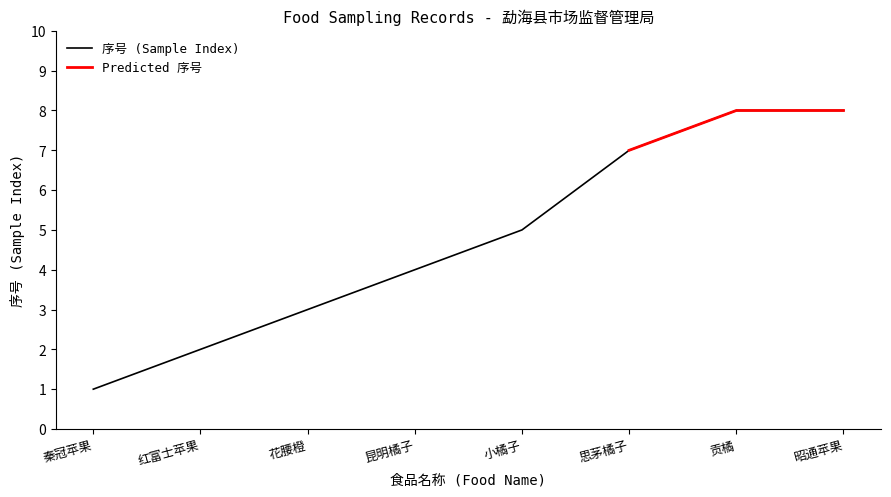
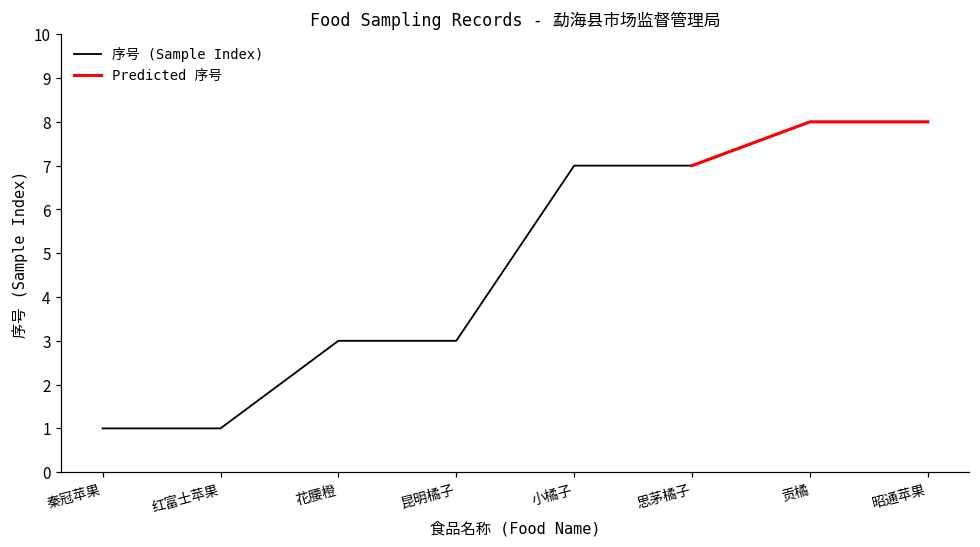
  {
    "序号 (Sample Index)": {
      "秦冠苹果": 1,
-     "红富士苹果": 2,
+     "红富士苹果": 1,
      "花腰橙": 3,
-     "昆明橘子": 4,
-     "小橘子": 5
+     "昆明橘子": 3,
+     "小橘子": 7
    }
  }
